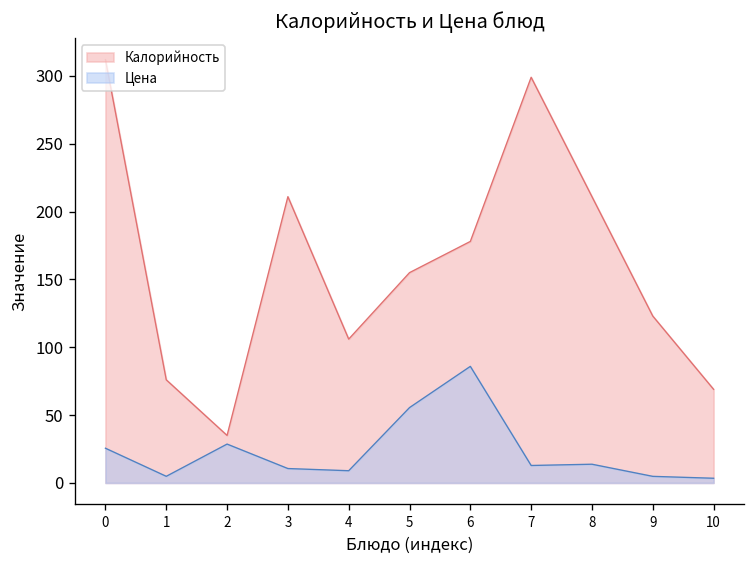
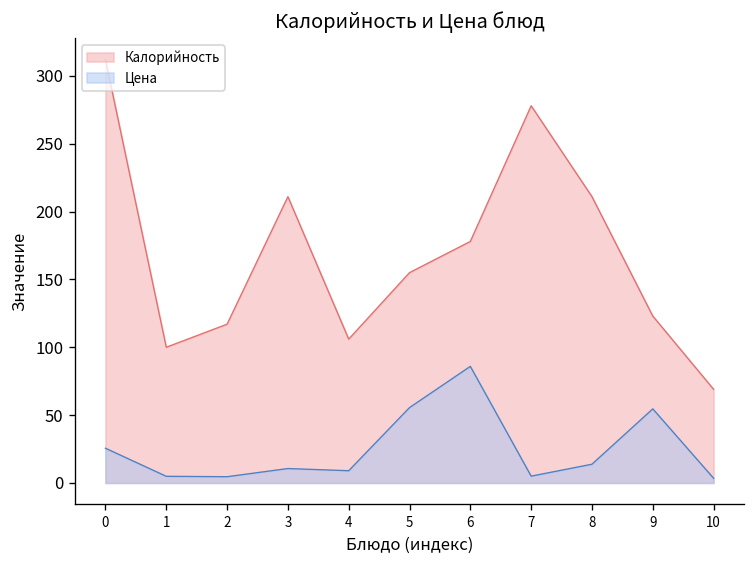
  {
    "Калорийность": {
-     "1": 76,
-     "2": 35,
+     "1": 100,
+     "2": 117,
      "3": 211,
      "4": 106,
      "5": 155,
      "6": 178,
-     "7": 299,
+     "7": 278,
      "8": 211,
      "9": 123,
      "10": 69
    },
    "Цена": {
      "0": 26,
      "1": 5,
-     "2": 29,
+     "2": 5,
      "3": 11,
      "4": 9,
      "5": 56,
      "6": 86,
-     "7": 13,
+     "7": 5,
      "8": 14,
-     "9": 5,
+     "9": 55,
      "10": 3
    }
  }
